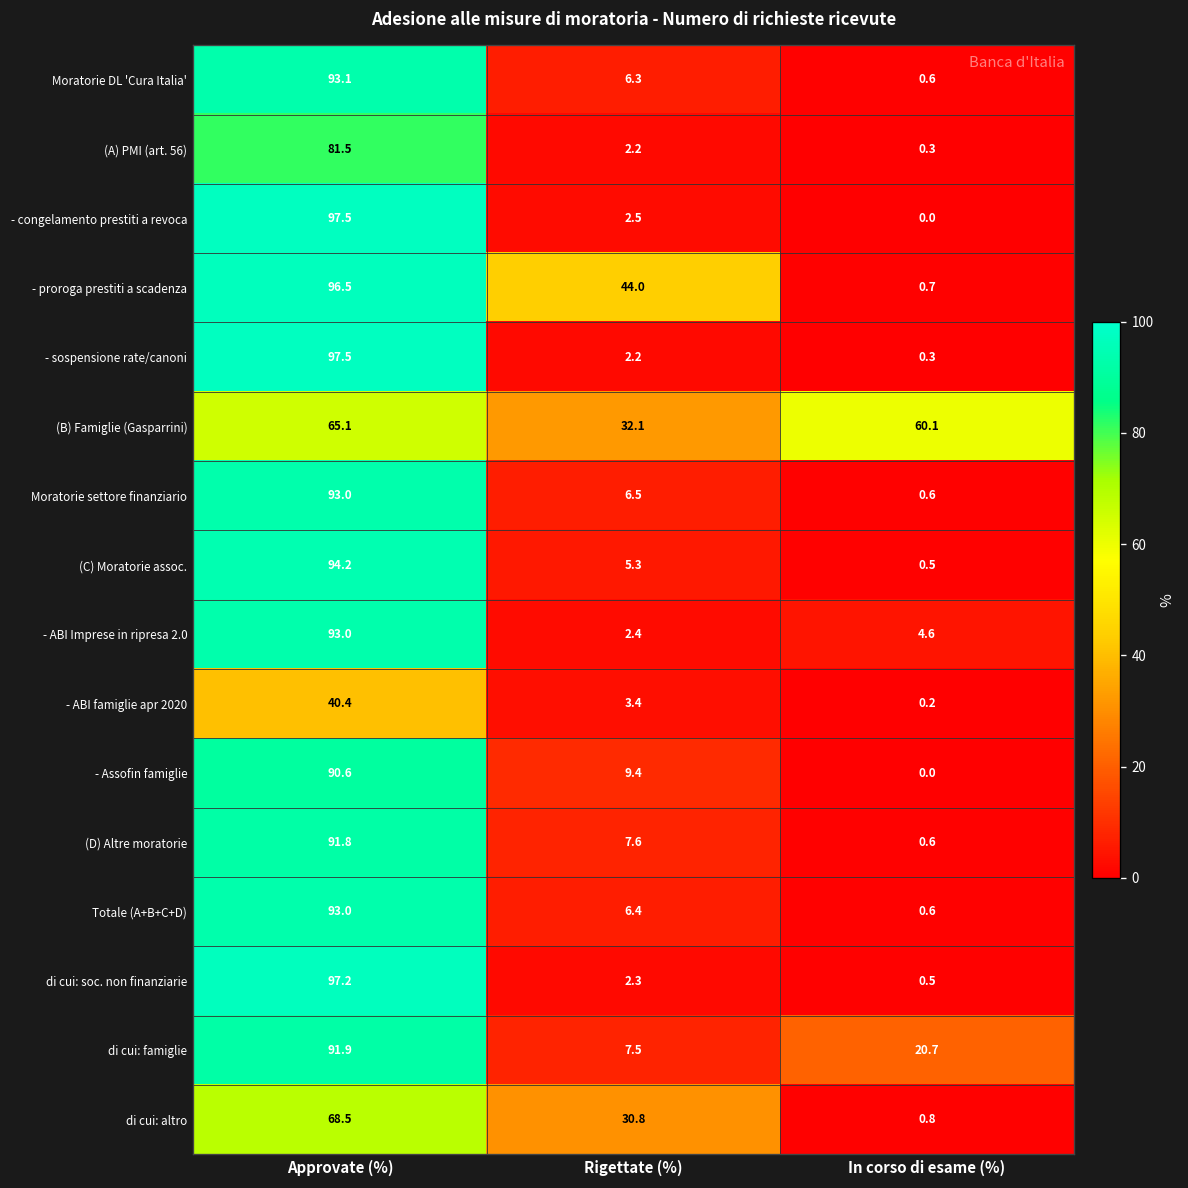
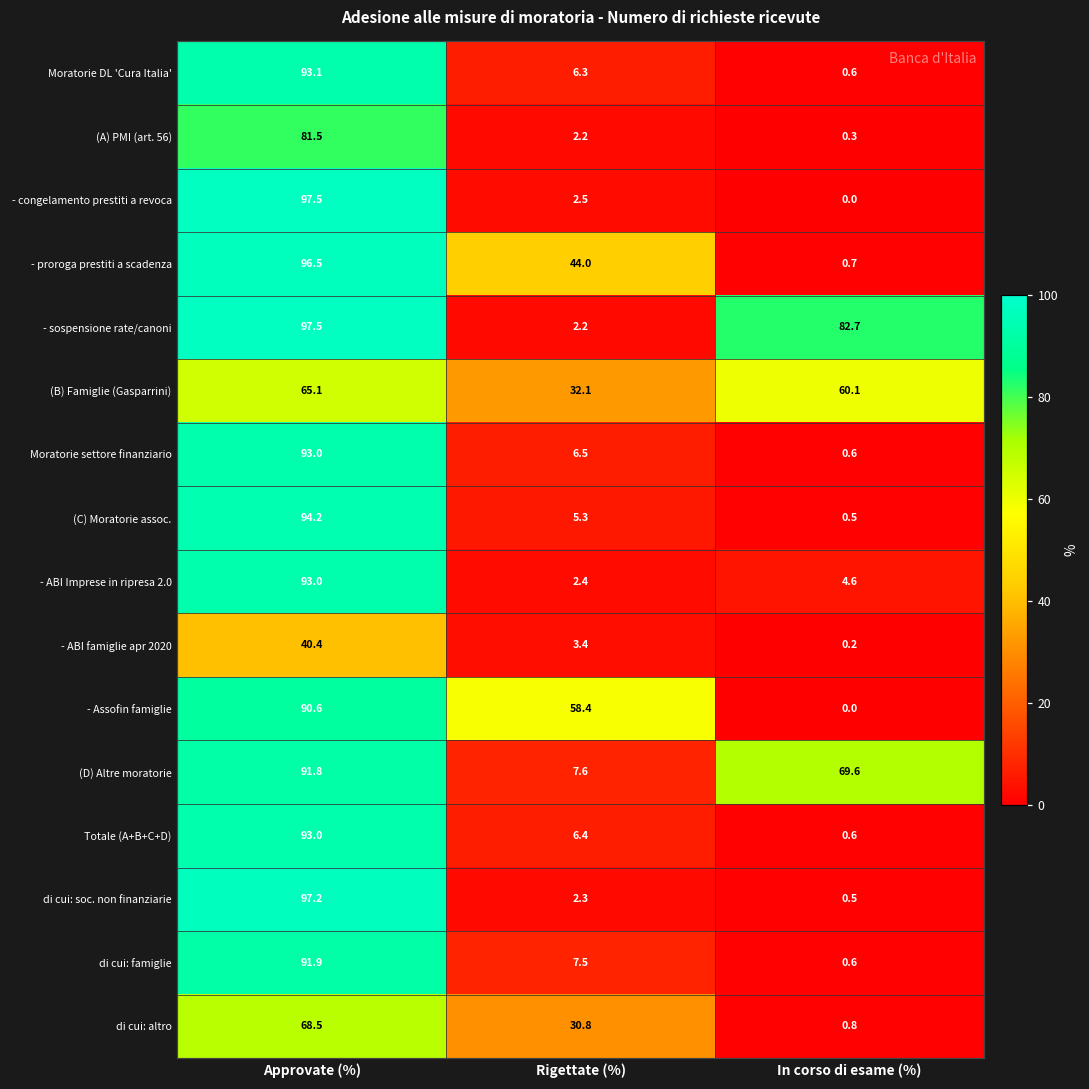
  {
    "Moratorie DL 'Cura Italia'": {
      "Approvate (%)": 93.1,
      "Rigettate (%)": 6.3
    },
    "(A) PMI (art. 56)": {
      "Approvate (%)": 81.5,
      "Rigettate (%)": 2.2,
      "In corso di esame (%)": 0.3
    },
    "- congelamento prestiti a revoca": {
      "Approvate (%)": 97.5,
      "Rigettate (%)": 2.5,
      "In corso di esame (%)": 0.0
    },
    "- proroga prestiti a scadenza": {
      "Approvate (%)": 96.5,
      "Rigettate (%)": 44.0,
      "In corso di esame (%)": 0.7
    },
    "- sospensione rate/canoni": {
      "Approvate (%)": 97.5,
      "Rigettate (%)": 2.2,
-     "In corso di esame (%)": 0.3
+     "In corso di esame (%)": 82.7
    },
    "(B) Famiglie (Gasparrini)": {
      "Approvate (%)": 65.1,
      "Rigettate (%)": 32.1,
      "In corso di esame (%)": 60.1
    },
    "Moratorie settore finanziario": {
      "Approvate (%)": 93.0,
      "Rigettate (%)": 6.5,
      "In corso di esame (%)": 0.6
    },
    "(C) Moratorie assoc.": {
      "Approvate (%)": 94.2,
      "Rigettate (%)": 5.3,
      "In corso di esame (%)": 0.5
    },
    "- ABI Imprese in ripresa 2.0": {
      "Approvate (%)": 93.0,
      "Rigettate (%)": 2.4,
      "In corso di esame (%)": 4.6
    },
    "- ABI famiglie apr 2020": {
      "Approvate (%)": 40.4,
      "Rigettate (%)": 3.4,
      "In corso di esame (%)": 0.2
    },
    "- Assofin famiglie": {
      "Approvate (%)": 90.6,
-     "Rigettate (%)": 9.4,
+     "Rigettate (%)": 58.4,
      "In corso di esame (%)": 0.0
    },
    "(D) Altre moratorie": {
      "Approvate (%)": 91.8,
      "Rigettate (%)": 7.6,
-     "In corso di esame (%)": 0.6
+     "In corso di esame (%)": 69.6
    },
    "Totale (A+B+C+D)": {
      "Approvate (%)": 93.0,
      "Rigettate (%)": 6.4,
      "In corso di esame (%)": 0.6
    },
    "di cui: soc. non finanziarie": {
      "Approvate (%)": 97.2,
      "Rigettate (%)": 2.3,
      "In corso di esame (%)": 0.5
    },
    "di cui: famiglie": {
      "Approvate (%)": 91.9,
      "Rigettate (%)": 7.5,
-     "In corso di esame (%)": 20.7
+     "In corso di esame (%)": 0.6
    },
    "di cui: altro": {
      "Approvate (%)": 68.5,
      "Rigettate (%)": 30.8,
      "In corso di esame (%)": 0.8
    }
  }
